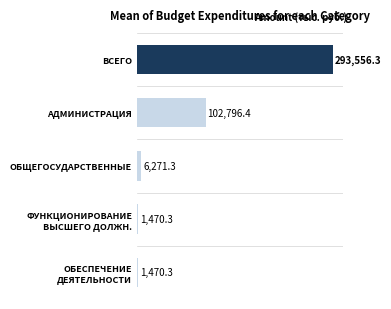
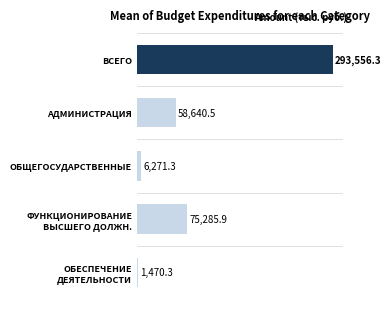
  {
    "ВСЕГО": "293,556.3",
-   "АДМИНИСТРАЦИЯ": "102,796.4",
+   "АДМИНИСТРАЦИЯ": "58,640.5",
    "ОБЩЕГОСУДАРСТВЕННЫЕ": "6,271.3",
-   "ФУНКЦИОНИРОВАНИЕ ВЫСШЕГО ДОЛЖН.": "1,470.3",
+   "ФУНКЦИОНИРОВАНИЕ ВЫСШЕГО ДОЛЖН.": "75,285.9",
    "ОБЕСПЕЧЕНИЕ ДЕЯТЕЛЬНОСТИ": "1,470.3"
  }
